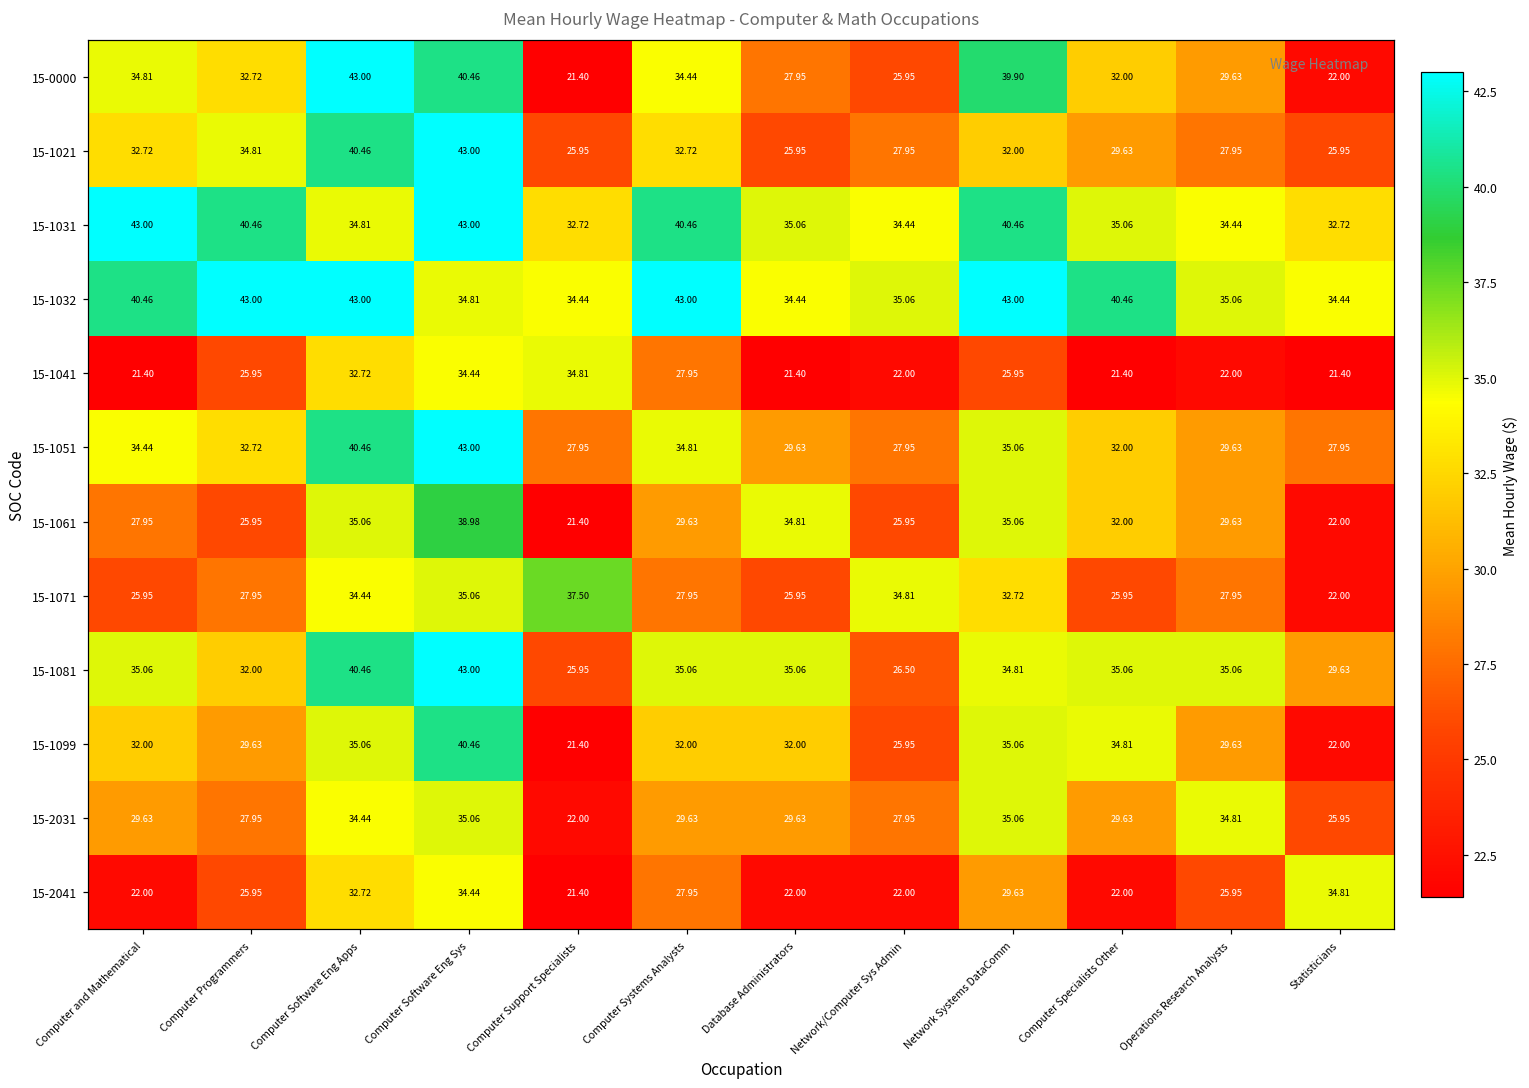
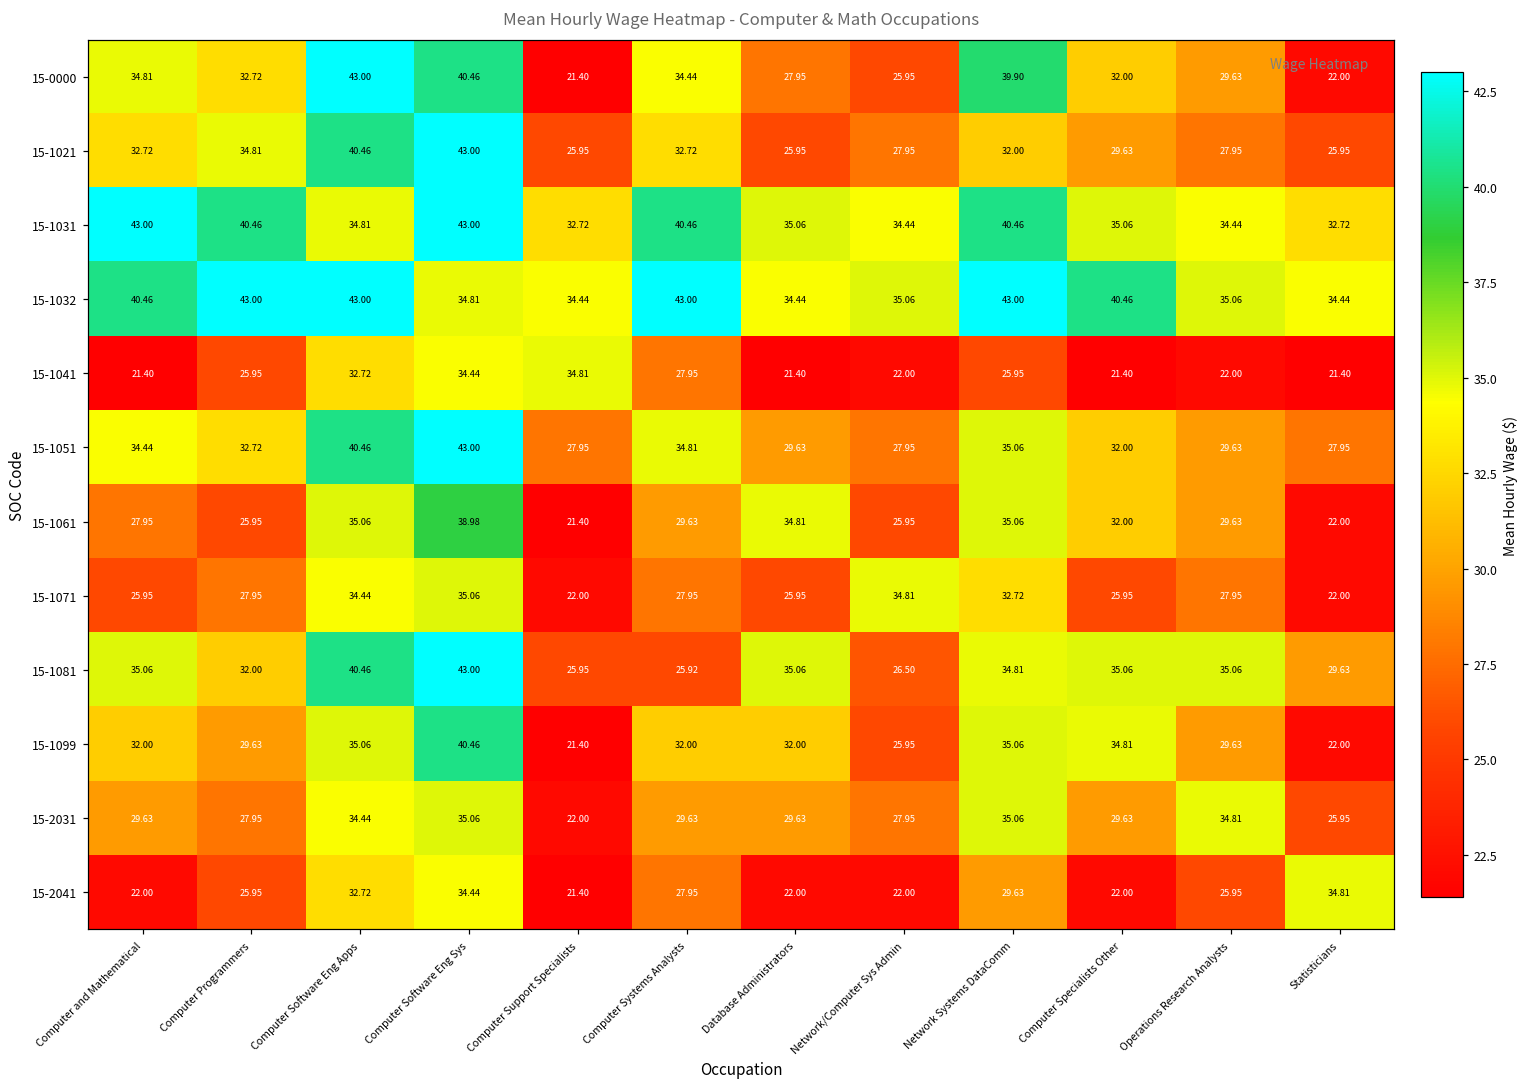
  {
    "15-0000": {
      "Computer and Mathematical": 34.81,
      "Computer Programmers": 32.72,
      "Computer Software Eng Apps": 43.00,
      "Computer Software Eng Sys": 40.46,
      "Computer Support Specialists": 21.40,
      "Computer Systems Analysts": 34.44,
      "Database Administrators": 27.95,
      "Network/Computer Sys Admin": 25.95,
      "Network Systems DataComm": 39.90,
      "Computer Specialists Other": 32.00,
      "Operations Research Analysts": 29.63
    },
    "15-1021": {
      "Computer and Mathematical": 32.72,
      "Computer Programmers": 34.81,
      "Computer Software Eng Apps": 40.46,
      "Computer Software Eng Sys": 43.00,
      "Computer Support Specialists": 25.95,
      "Computer Systems Analysts": 32.72,
      "Database Administrators": 25.95,
      "Network/Computer Sys Admin": 27.95,
      "Network Systems DataComm": 32.00,
      "Computer Specialists Other": 29.63,
      "Operations Research Analysts": 27.95,
      "Statisticians": 25.95
    },
    "15-1031": {
      "Computer and Mathematical": 43.00,
      "Computer Programmers": 40.46,
      "Computer Software Eng Apps": 34.81,
      "Computer Software Eng Sys": 43.00,
      "Computer Support Specialists": 32.72,
      "Computer Systems Analysts": 40.46,
      "Database Administrators": 35.06,
      "Network/Computer Sys Admin": 34.44,
      "Network Systems DataComm": 40.46,
      "Computer Specialists Other": 35.06,
      "Operations Research Analysts": 34.44,
      "Statisticians": 32.72
    },
    "15-1032": {
      "Computer and Mathematical": 40.46,
      "Computer Programmers": 43.00,
      "Computer Software Eng Apps": 43.00,
      "Computer Software Eng Sys": 34.81,
      "Computer Support Specialists": 34.44,
      "Computer Systems Analysts": 43.00,
      "Database Administrators": 34.44,
      "Network/Computer Sys Admin": 35.06,
      "Network Systems DataComm": 43.00,
      "Computer Specialists Other": 40.46,
      "Operations Research Analysts": 35.06,
      "Statisticians": 34.44
    },
    "15-1041": {
      "Computer and Mathematical": 21.40,
      "Computer Programmers": 25.95,
      "Computer Software Eng Apps": 32.72,
      "Computer Software Eng Sys": 34.44,
      "Computer Support Specialists": 34.81,
      "Computer Systems Analysts": 27.95,
      "Database Administrators": 21.40,
      "Network/Computer Sys Admin": 22.00,
      "Network Systems DataComm": 25.95,
      "Computer Specialists Other": 21.40,
      "Operations Research Analysts": 22.00,
      "Statisticians": 21.40
    },
    "15-1051": {
      "Computer and Mathematical": 34.44,
      "Computer Programmers": 32.72,
      "Computer Software Eng Apps": 40.46,
      "Computer Software Eng Sys": 43.00,
      "Computer Support Specialists": 27.95,
      "Computer Systems Analysts": 34.81,
      "Database Administrators": 29.63,
      "Network/Computer Sys Admin": 27.95,
      "Network Systems DataComm": 35.06,
      "Computer Specialists Other": 32.00,
      "Operations Research Analysts": 29.63,
      "Statisticians": 27.95
    },
    "15-1061": {
      "Computer and Mathematical": 27.95,
      "Computer Programmers": 25.95,
      "Computer Software Eng Apps": 35.06,
      "Computer Software Eng Sys": 38.98,
      "Computer Support Specialists": 21.40,
      "Computer Systems Analysts": 29.63,
      "Database Administrators": 34.81,
      "Network/Computer Sys Admin": 25.95,
      "Network Systems DataComm": 35.06,
      "Computer Specialists Other": 32.00,
      "Operations Research Analysts": 29.63,
      "Statisticians": 22.00
    },
    "15-1071": {
      "Computer and Mathematical": 25.95,
      "Computer Programmers": 27.95,
      "Computer Software Eng Apps": 34.44,
      "Computer Software Eng Sys": 35.06,
-     "Computer Support Specialists": 37.50,
+     "Computer Support Specialists": 22.00,
      "Computer Systems Analysts": 27.95,
      "Database Administrators": 25.95,
      "Network/Computer Sys Admin": 34.81,
      "Network Systems DataComm": 32.72,
      "Computer Specialists Other": 25.95,
      "Operations Research Analysts": 27.95,
      "Statisticians": 22.00
    },
    "15-1081": {
      "Computer and Mathematical": 35.06,
      "Computer Programmers": 32.00,
      "Computer Software Eng Apps": 40.46,
      "Computer Software Eng Sys": 43.00,
      "Computer Support Specialists": 25.95,
-     "Computer Systems Analysts": 35.06,
+     "Computer Systems Analysts": 25.92,
      "Database Administrators": 35.06,
      "Network/Computer Sys Admin": 26.50,
      "Network Systems DataComm": 34.81,
      "Computer Specialists Other": 35.06,
      "Operations Research Analysts": 35.06,
      "Statisticians": 29.63
    },
    "15-1099": {
      "Computer and Mathematical": 32.00,
      "Computer Programmers": 29.63,
      "Computer Software Eng Apps": 35.06,
      "Computer Software Eng Sys": 40.46,
      "Computer Support Specialists": 21.40,
      "Computer Systems Analysts": 32.00,
      "Database Administrators": 32.00,
      "Network/Computer Sys Admin": 25.95,
      "Network Systems DataComm": 35.06,
      "Computer Specialists Other": 34.81,
      "Operations Research Analysts": 29.63,
      "Statisticians": 22.00
    },
    "15-2031": {
      "Computer and Mathematical": 29.63,
      "Computer Programmers": 27.95,
      "Computer Software Eng Apps": 34.44,
      "Computer Software Eng Sys": 35.06,
      "Computer Support Specialists": 22.00,
      "Computer Systems Analysts": 29.63,
      "Database Administrators": 29.63,
      "Network/Computer Sys Admin": 27.95,
      "Network Systems DataComm": 35.06,
      "Computer Specialists Other": 29.63,
      "Operations Research Analysts": 34.81,
      "Statisticians": 25.95
    },
    "15-2041": {
      "Computer and Mathematical": 22.00,
      "Computer Programmers": 25.95,
      "Computer Software Eng Apps": 32.72,
      "Computer Software Eng Sys": 34.44,
      "Computer Support Specialists": 21.40,
      "Computer Systems Analysts": 27.95,
      "Database Administrators": 22.00,
      "Network/Computer Sys Admin": 22.00,
      "Network Systems DataComm": 29.63,
      "Computer Specialists Other": 22.00,
      "Operations Research Analysts": 25.95,
      "Statisticians": 34.81
    }
  }
